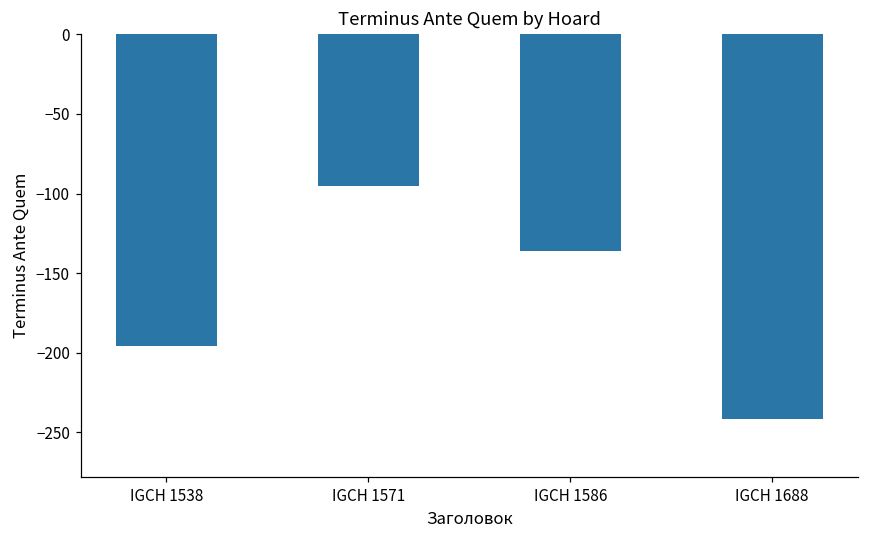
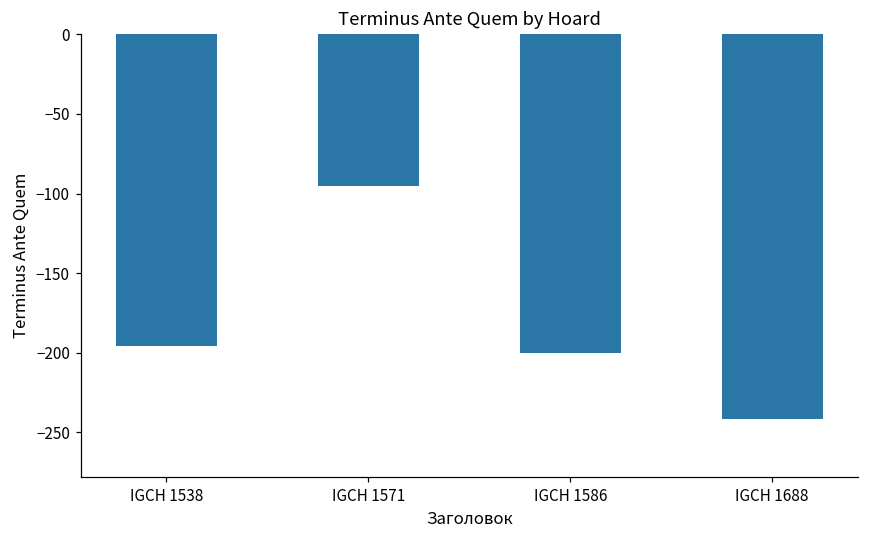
  {
    "IGCH 1538": -196,
    "IGCH 1571": -95,
-   "IGCH 1586": -136,
+   "IGCH 1586": -200,
    "IGCH 1688": -242
  }
